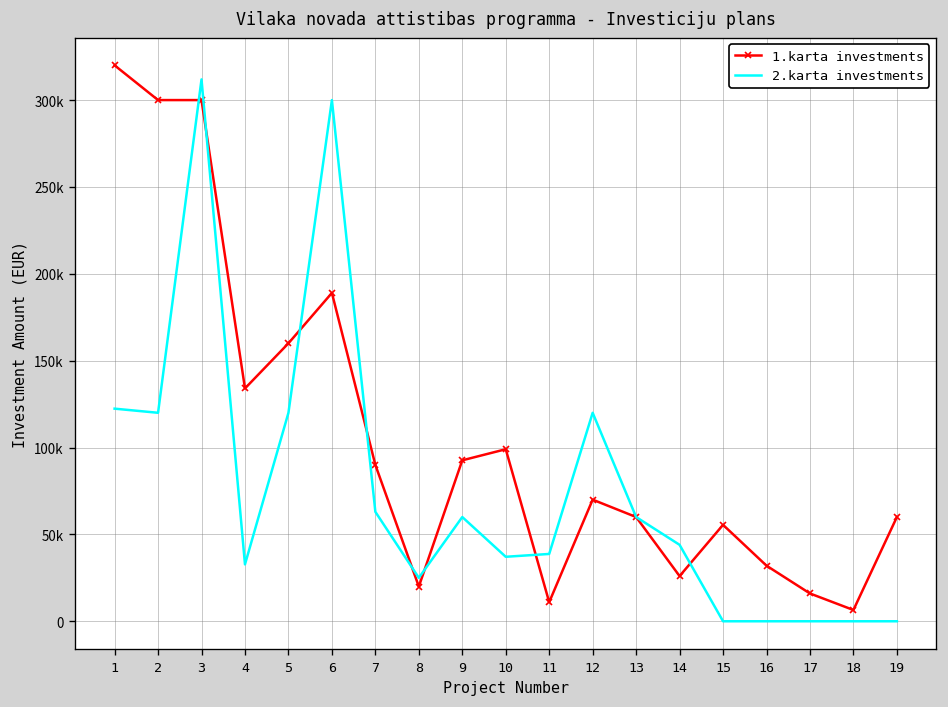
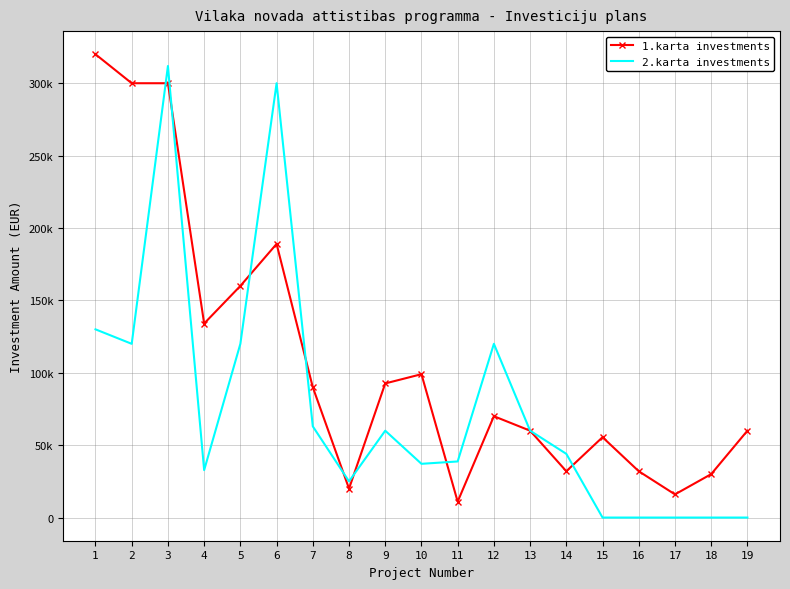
  {
    "1.karta investments": {
      "1": 320000,
      "2": 300000,
      "3": 300000,
      "4": 134000,
      "5": 160000,
      "6": 189000,
      "7": 90000,
      "8": 20000,
      "9": 93000,
      "10": 99000,
      "11": 11000,
      "12": 70000,
-     "14": 26000,
+     "14": 32000,
      "15": 56000,
      "16": 32000,
      "17": 16000,
-     "18": 6000,
+     "18": 30000,
      "19": 60000
    },
    "2.karta investments": {
-     "1": 122000,
+     "1": 130000,
      "2": 120000,
      "3": 312000,
      "4": 33000,
      "5": 120000,
      "6": 300000,
      "7": 63000,
      "8": 25000,
      "9": 60000,
      "10": 37000,
      "11": 39000,
      "12": 120000,
      "14": 44000,
      "15": 0,
      "16": 0,
      "17": 0,
      "18": 0,
      "19": 0
    }
  }
